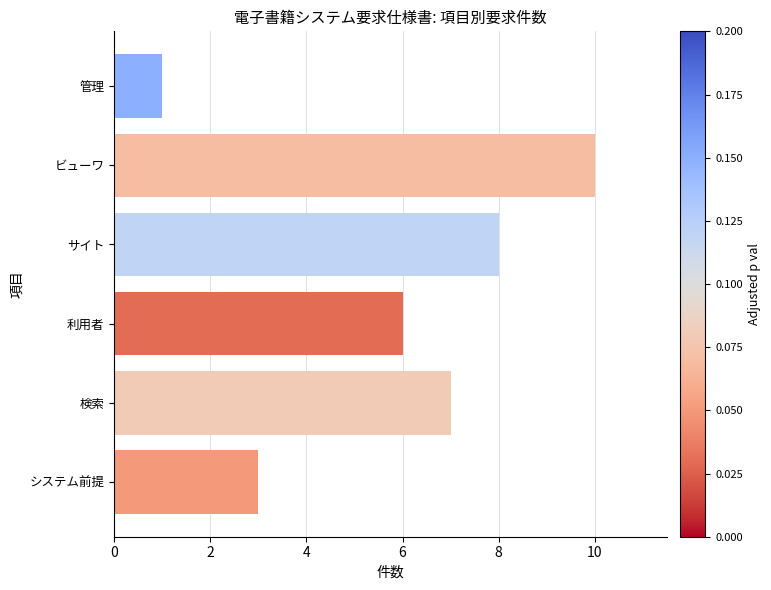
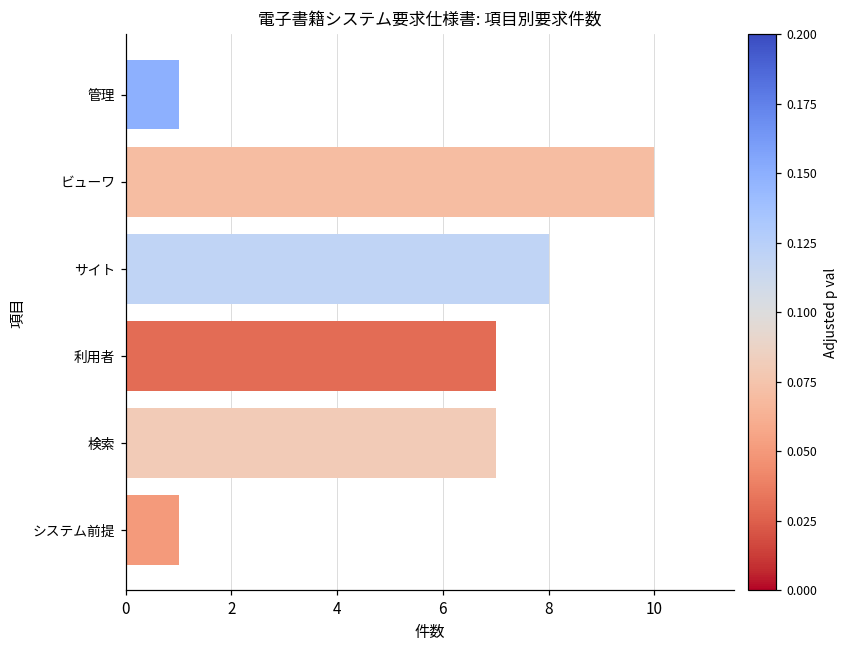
  {
    "管理": 1,
    "ビューワ": 10,
    "サイト": 8,
-   "利用者": 6,
+   "利用者": 7,
    "検索": 7,
-   "システム前提": 3
+   "システム前提": 1
  }
